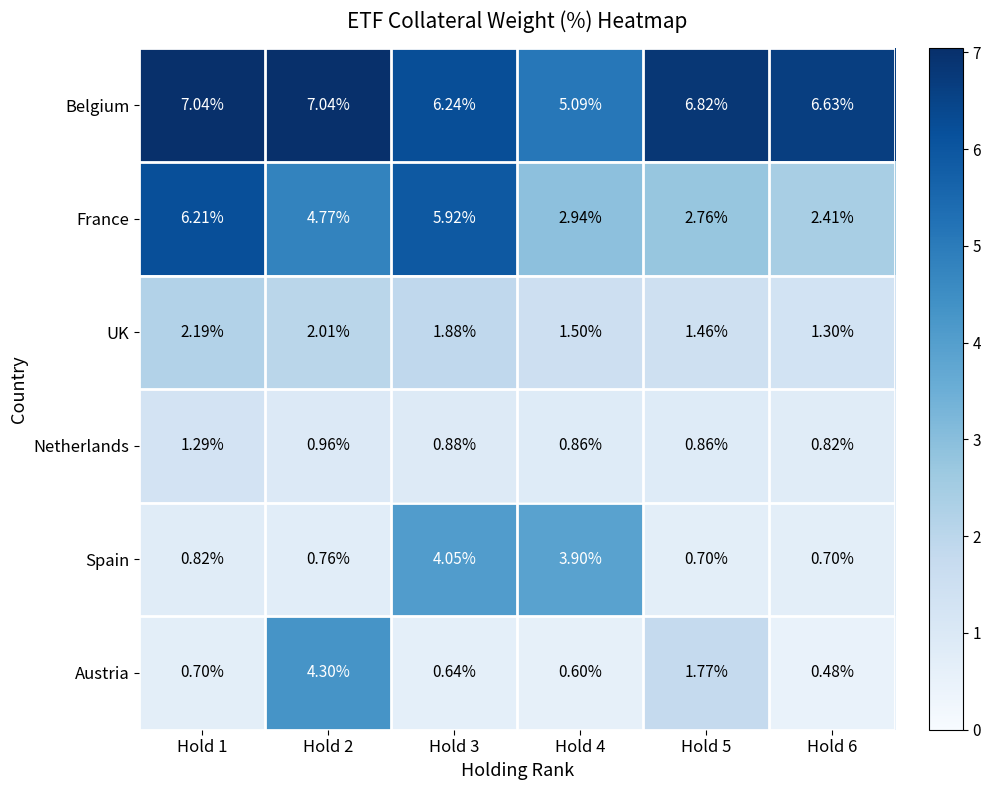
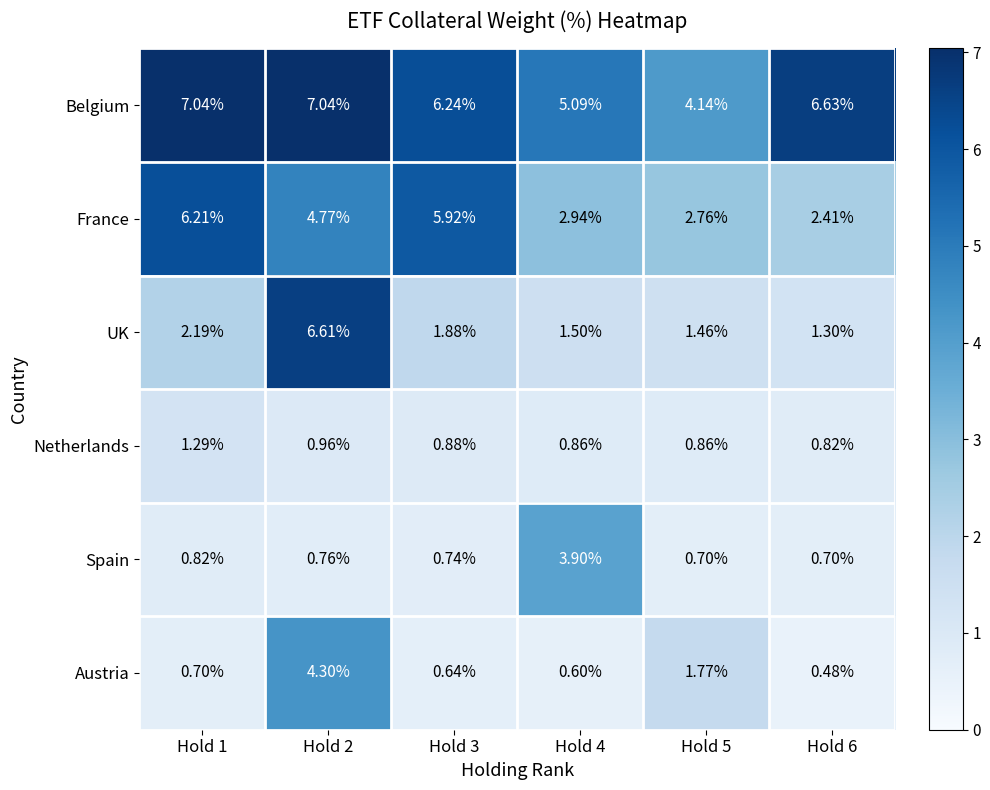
  {
    "Belgium": {
      "Hold 1": "7.04%",
      "Hold 2": "7.04%",
      "Hold 3": "6.24%",
      "Hold 4": "5.09%",
-     "Hold 5": "6.82%",
+     "Hold 5": "4.14%",
      "Hold 6": "6.63%"
    },
    "France": {
      "Hold 1": "6.21%",
      "Hold 2": "4.77%",
      "Hold 3": "5.92%",
      "Hold 4": "2.94%",
      "Hold 5": "2.76%",
      "Hold 6": "2.41%"
    },
    "UK": {
      "Hold 1": "2.19%",
-     "Hold 2": "2.01%",
+     "Hold 2": "6.61%",
      "Hold 3": "1.88%",
      "Hold 4": "1.50%",
      "Hold 5": "1.46%",
      "Hold 6": "1.30%"
    },
    "Netherlands": {
      "Hold 1": "1.29%",
      "Hold 2": "0.96%",
      "Hold 3": "0.88%",
      "Hold 4": "0.86%",
      "Hold 5": "0.86%",
      "Hold 6": "0.82%"
    },
    "Spain": {
      "Hold 1": "0.82%",
      "Hold 2": "0.76%",
-     "Hold 3": "4.05%",
+     "Hold 3": "0.74%",
      "Hold 4": "3.90%",
      "Hold 5": "0.70%",
      "Hold 6": "0.70%"
    },
    "Austria": {
      "Hold 1": "0.70%",
      "Hold 2": "4.30%",
      "Hold 3": "0.64%",
      "Hold 4": "0.60%",
      "Hold 5": "1.77%",
      "Hold 6": "0.48%"
    }
  }
